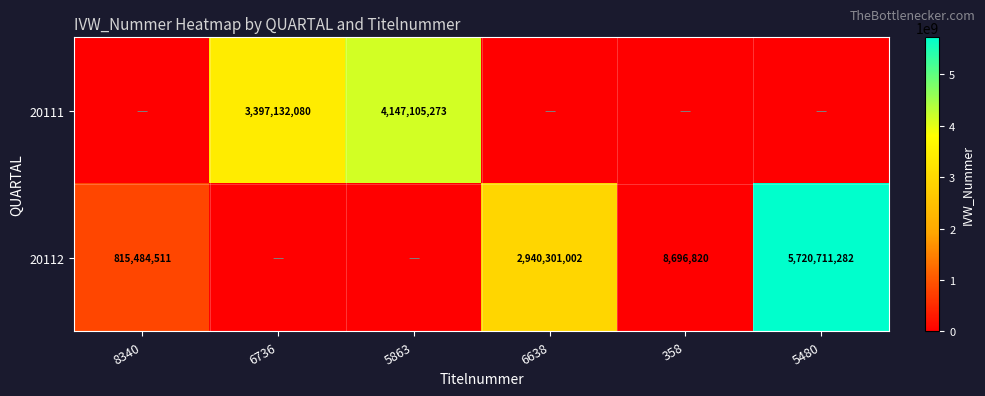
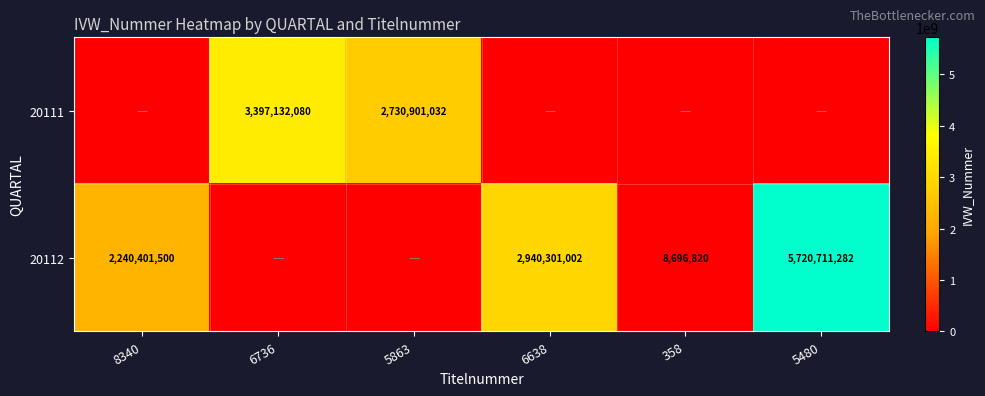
  {
    "20111": {
      "6736": "3,397,132,080",
-     "5863": "4,147,105,273"
+     "5863": "2,730,901,032"
    },
    "20112": {
-     "8340": "815,484,511",
+     "8340": "2,240,401,500",
      "6638": "2,940,301,002",
      "358": "8,696,820",
      "5480": "5,720,711,282"
    }
  }
